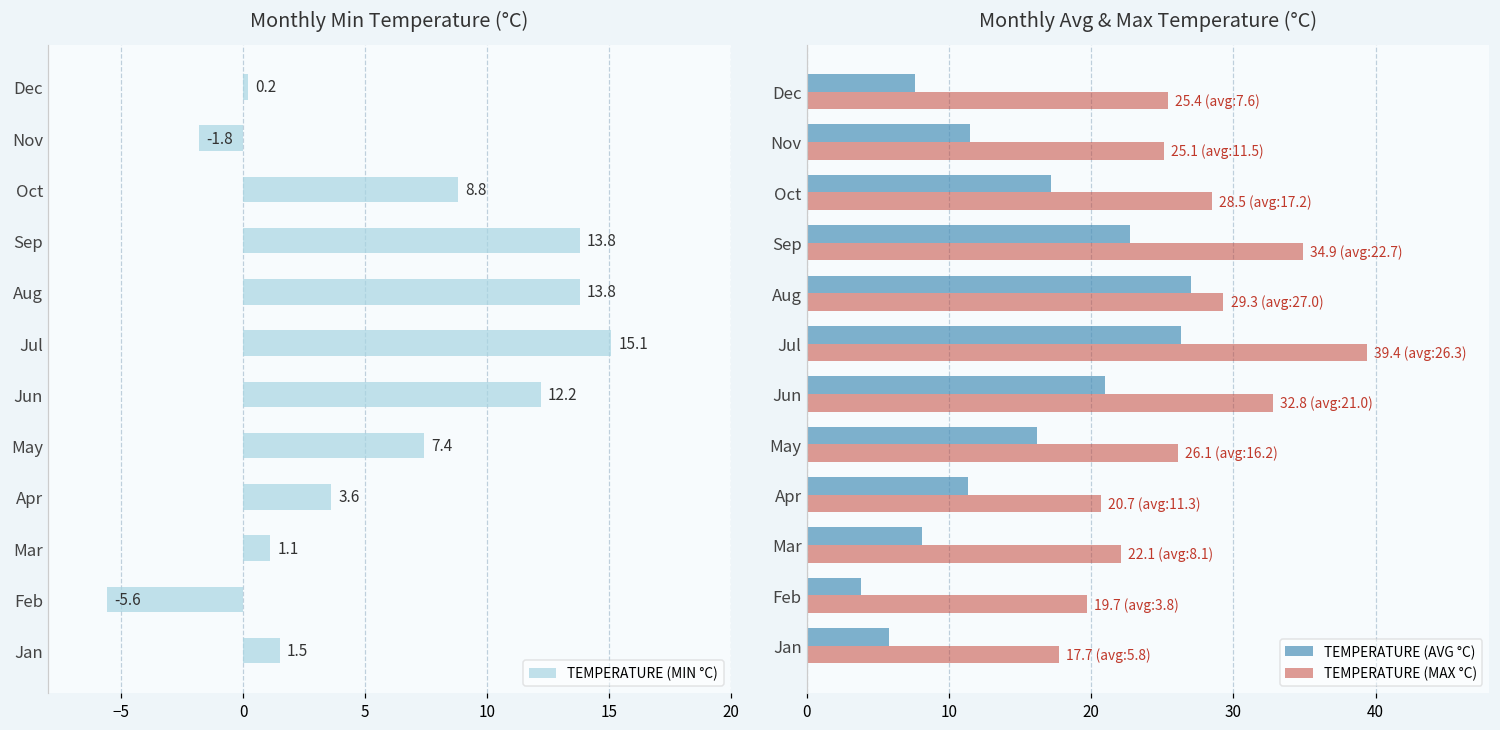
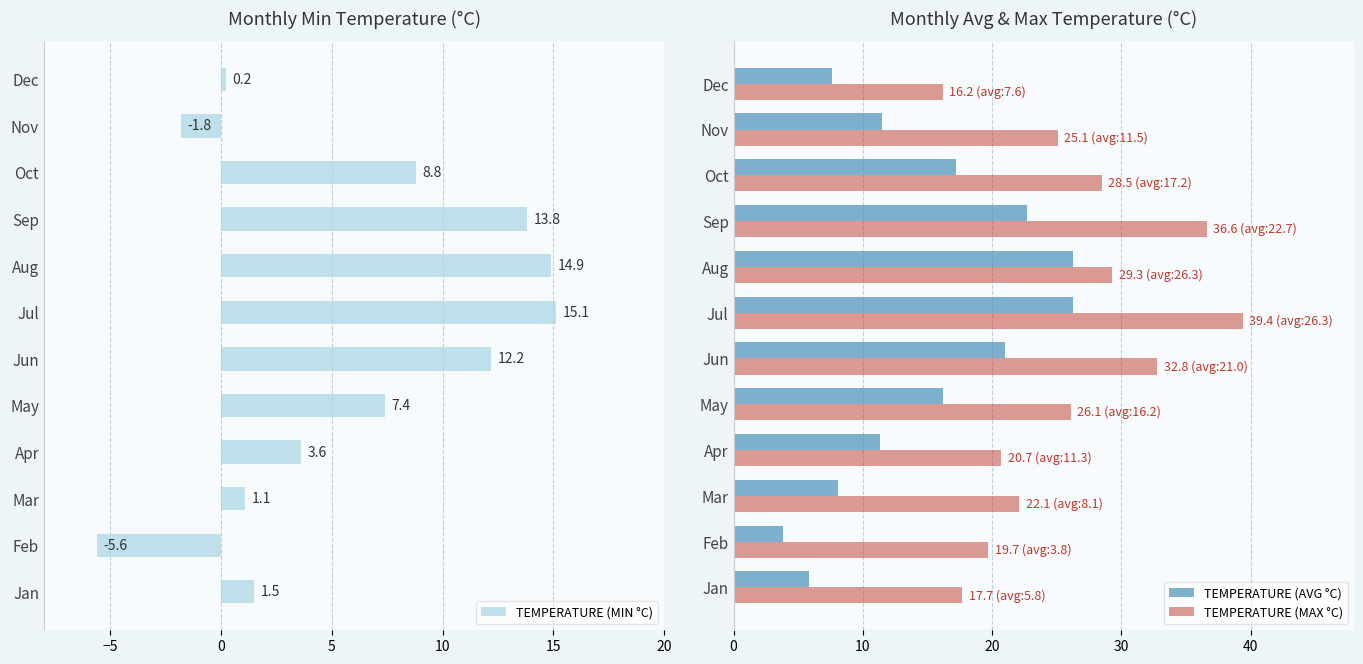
  {
    "Monthly Min Temperature (°C)": {
      "Dec": 0.2,
      "Nov": -1.8,
      "Oct": 8.8,
      "Sep": 13.8,
-     "Aug": 13.8,
+     "Aug": 14.9,
      "Jul": 15.1,
      "Jun": 12.2,
      "May": 7.4,
      "Apr": 3.6,
      "Mar": 1.1,
      "Feb": -5.6,
      "Jan": 1.5
    },
    "Monthly Avg & Max Temperature (°C)": {
      "TEMPERATURE (AVG °C)": {
-       "Aug": 27.0
+       "Aug": 26.3
      },
      "TEMPERATURE (MAX °C)": {
-       "Dec": 25.4,
+       "Dec": 16.2,
        "Nov": 25.1,
        "Oct": 28.5,
-       "Sep": 34.9,
+       "Sep": 36.6,
        "Aug": 29.3,
        "Jul": 39.4,
        "Jun": 32.8,
        "May": 26.1,
        "Apr": 20.7,
        "Mar": 22.1,
        "Feb": 19.7,
        "Jan": 17.7
      }
    }
  }
